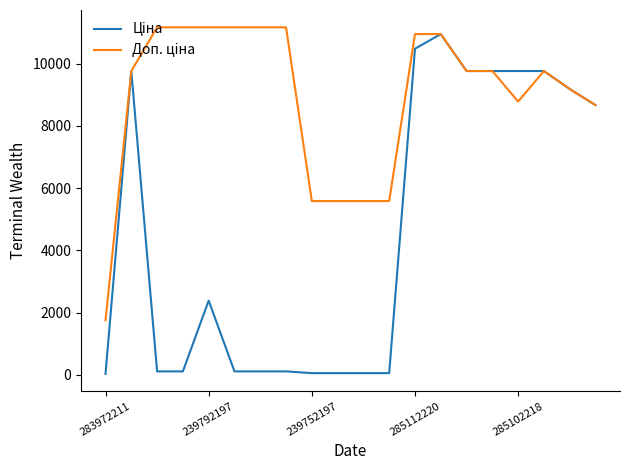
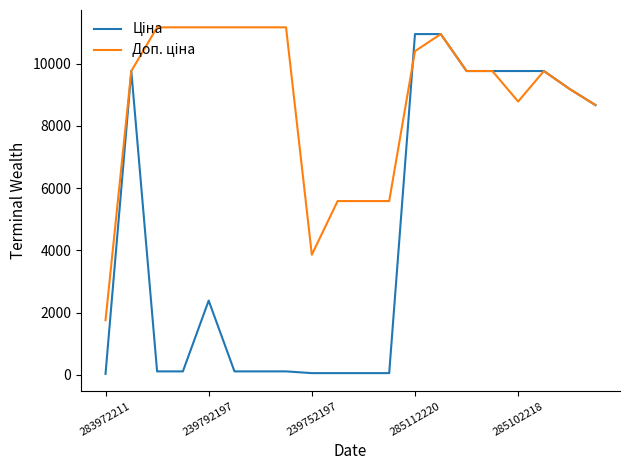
  {
    "Ціна": {
      "283972211": 0,
      "239792197": 2400,
      "239752197": 100,
-     "285112220": 10500,
+     "285112220": 11000,
      "285102218": 9800
    },
    "Доп. ціна": {
      "283972211": 1800,
      "239792197": 11200,
-     "239752197": 5600,
-     "285112220": 11000,
+     "239752197": 3900,
+     "285112220": 10400,
      "285102218": 8800
    }
  }
